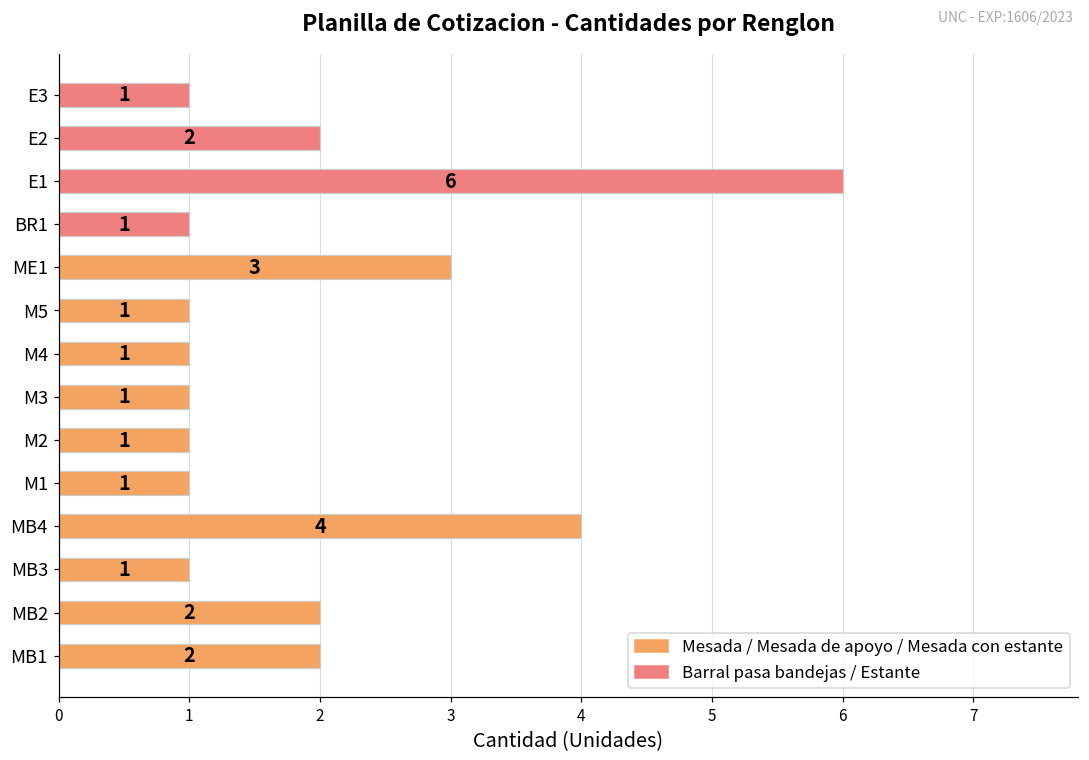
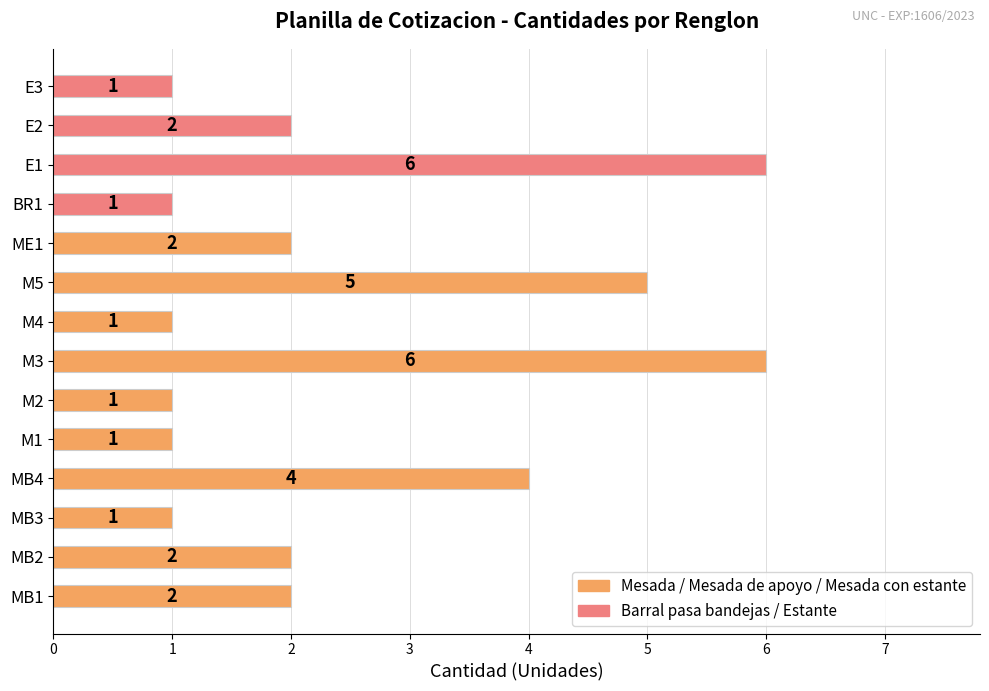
  {
    "E3": 1,
    "E2": 2,
    "E1": 6,
    "BR1": 1,
-   "ME1": 3,
-   "M5": 1,
+   "ME1": 2,
+   "M5": 5,
    "M4": 1,
-   "M3": 1,
+   "M3": 6,
    "M2": 1,
    "M1": 1,
    "MB4": 4,
    "MB3": 1,
    "MB2": 2,
    "MB1": 2
  }
